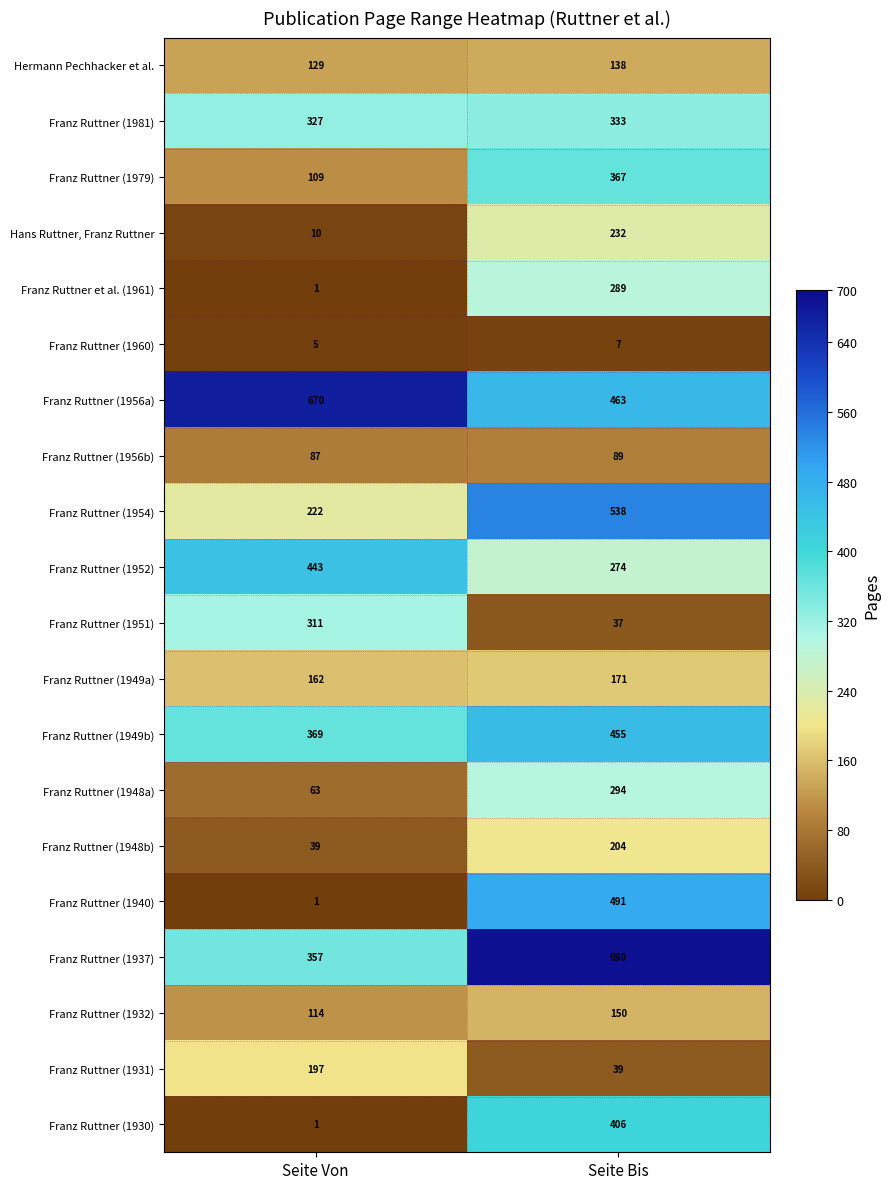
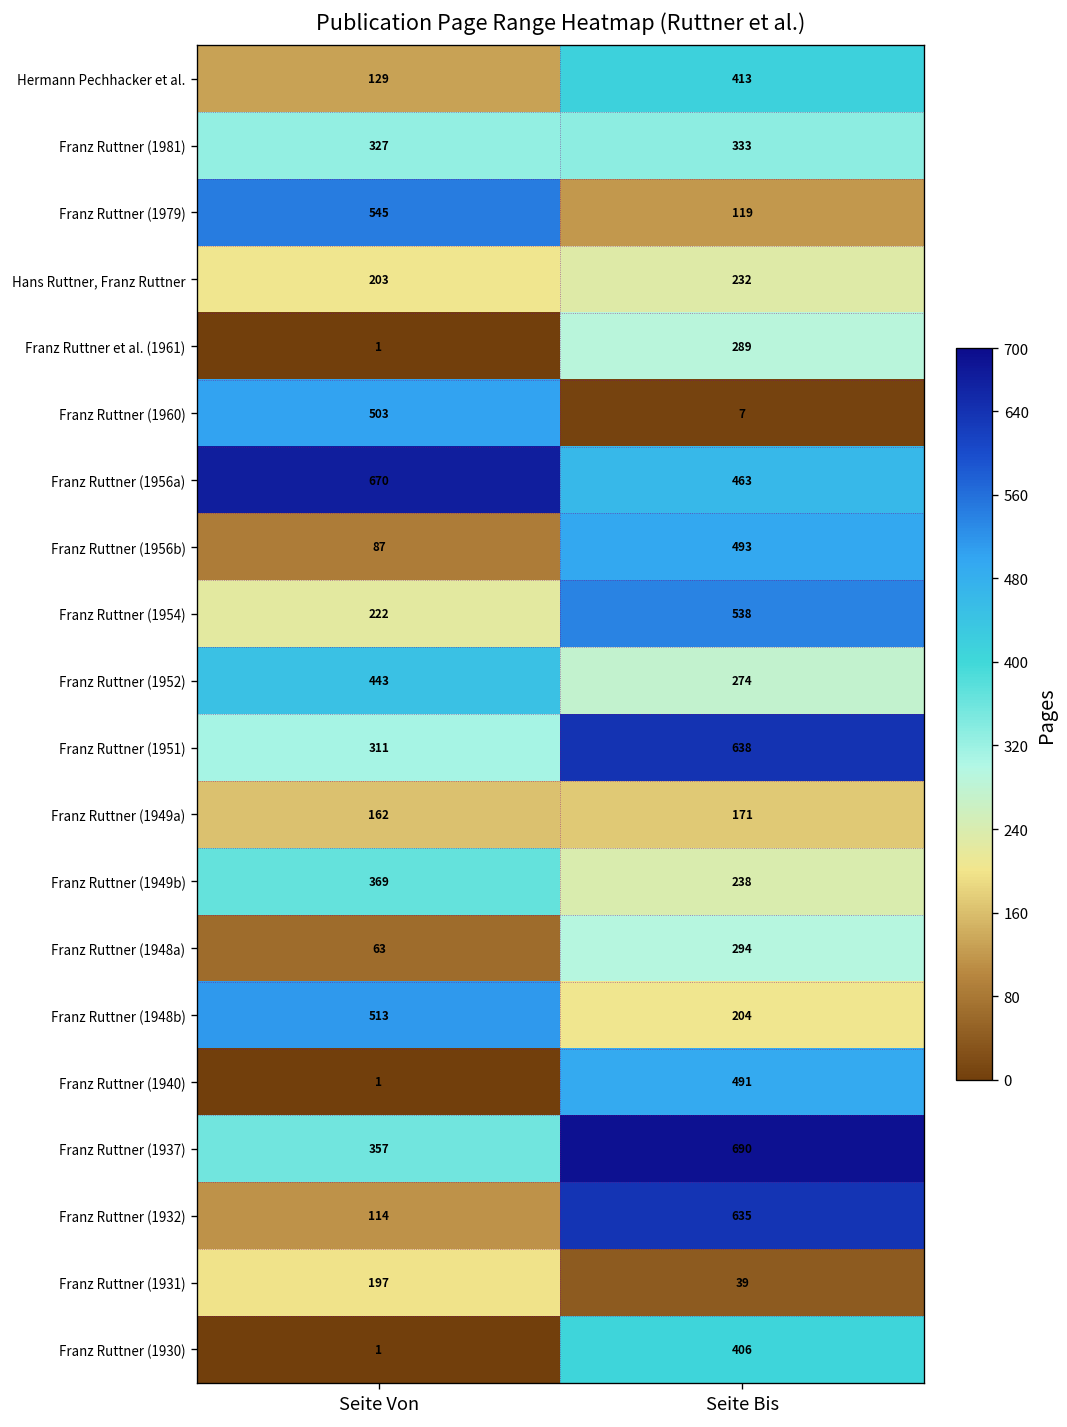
  {
    "Hermann Pechhacker et al.": {
      "Seite Von": 129,
-     "Seite Bis": 138
+     "Seite Bis": 413
    },
    "Franz Ruttner (1981)": {
      "Seite Von": 327,
      "Seite Bis": 333
    },
    "Franz Ruttner (1979)": {
-     "Seite Von": 109,
-     "Seite Bis": 367
+     "Seite Von": 545,
+     "Seite Bis": 119
    },
    "Hans Ruttner, Franz Ruttner": {
-     "Seite Von": 10,
+     "Seite Von": 203,
      "Seite Bis": 232
    },
    "Franz Ruttner et al. (1961)": {
      "Seite Von": 1,
      "Seite Bis": 289
    },
    "Franz Ruttner (1960)": {
-     "Seite Von": 5,
+     "Seite Von": 503,
      "Seite Bis": 7
    },
    "Franz Ruttner (1956a)": {
      "Seite Von": 670,
      "Seite Bis": 463
    },
    "Franz Ruttner (1956b)": {
      "Seite Von": 87,
-     "Seite Bis": 89
+     "Seite Bis": 493
    },
    "Franz Ruttner (1954)": {
      "Seite Von": 222,
      "Seite Bis": 538
    },
    "Franz Ruttner (1952)": {
      "Seite Von": 443,
      "Seite Bis": 274
    },
    "Franz Ruttner (1951)": {
      "Seite Von": 311,
-     "Seite Bis": 37
+     "Seite Bis": 638
    },
    "Franz Ruttner (1949a)": {
      "Seite Von": 162,
      "Seite Bis": 171
    },
    "Franz Ruttner (1949b)": {
      "Seite Von": 369,
-     "Seite Bis": 455
+     "Seite Bis": 238
    },
    "Franz Ruttner (1948a)": {
      "Seite Von": 63,
      "Seite Bis": 294
    },
    "Franz Ruttner (1948b)": {
-     "Seite Von": 39,
+     "Seite Von": 513,
      "Seite Bis": 204
    },
    "Franz Ruttner (1940)": {
      "Seite Von": 1,
      "Seite Bis": 491
    },
    "Franz Ruttner (1937)": {
      "Seite Von": 357,
      "Seite Bis": 690
    },
    "Franz Ruttner (1932)": {
      "Seite Von": 114,
-     "Seite Bis": 150
+     "Seite Bis": 635
    },
    "Franz Ruttner (1931)": {
      "Seite Von": 197,
      "Seite Bis": 39
    },
    "Franz Ruttner (1930)": {
      "Seite Von": 1,
      "Seite Bis": 406
    }
  }
